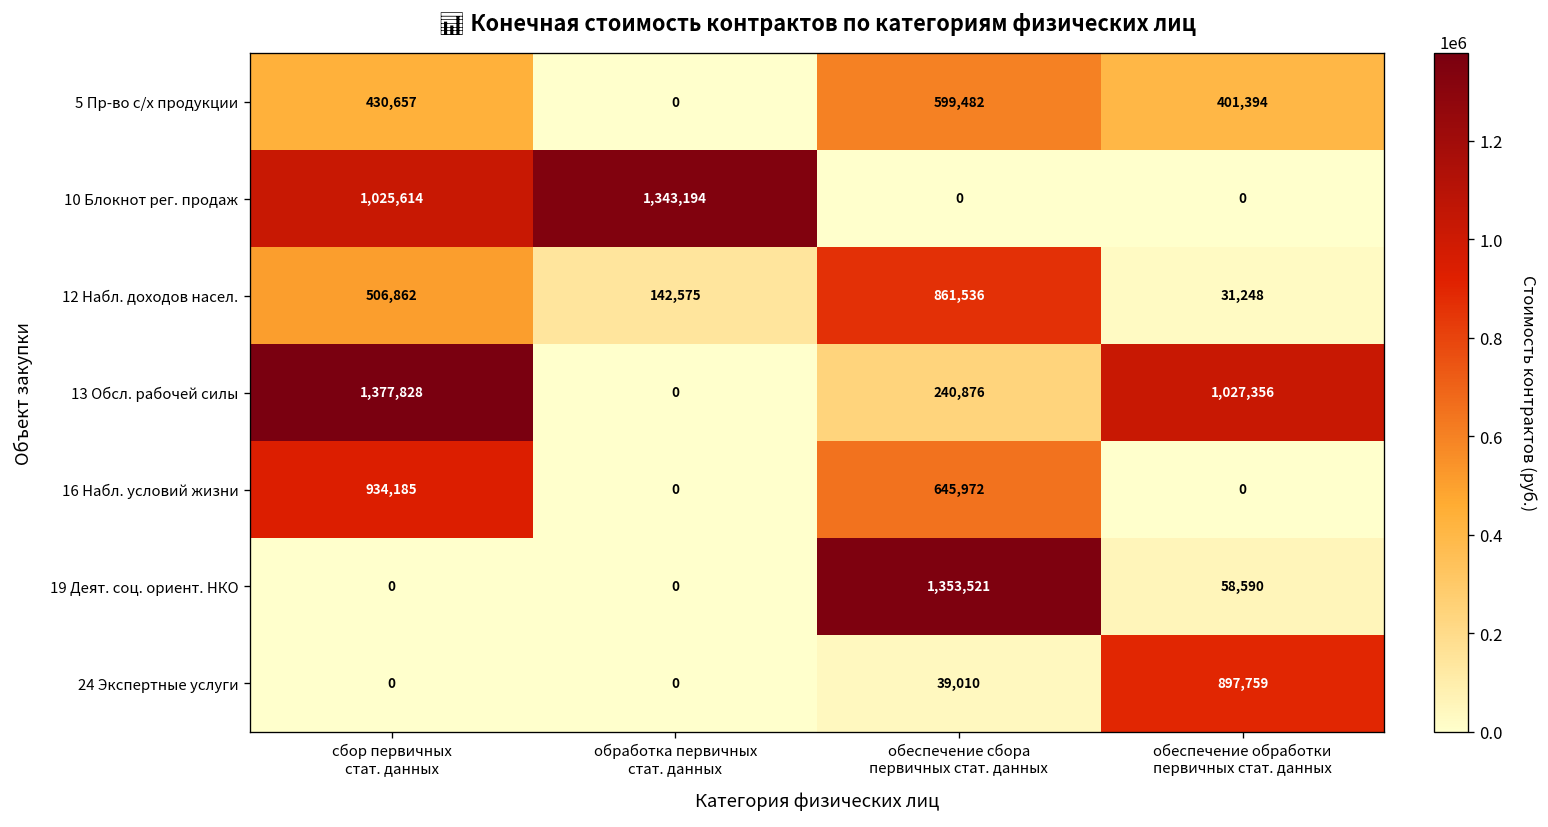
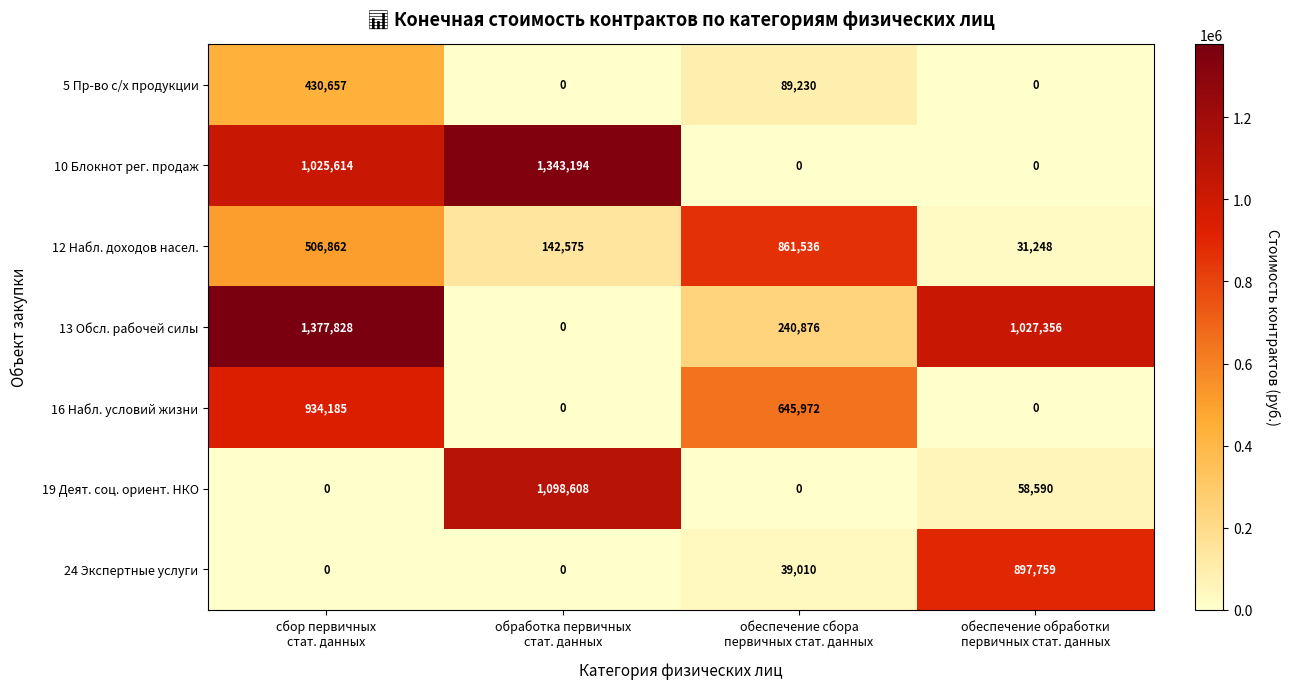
  {
    "5 Пр-во с/х продукции": {
      "сбор первичных стат. данных": "430,657",
      "обработка первичных стат. данных": "0",
-     "обеспечение сбора первичных стат. данных": "599,482",
-     "обеспечение обработки первичных стат. данных": "401,394"
+     "обеспечение сбора первичных стат. данных": "89,230",
+     "обеспечение обработки первичных стат. данных": "0"
    },
    "10 Блокнот рег. продаж": {
      "сбор первичных стат. данных": "1,025,614",
      "обработка первичных стат. данных": "1,343,194",
      "обеспечение сбора первичных стат. данных": "0",
      "обеспечение обработки первичных стат. данных": "0"
    },
    "12 Набл. доходов насел.": {
      "сбор первичных стат. данных": "506,862",
      "обработка первичных стат. данных": "142,575",
      "обеспечение сбора первичных стат. данных": "861,536",
      "обеспечение обработки первичных стат. данных": "31,248"
    },
    "13 Обсл. рабочей силы": {
      "сбор первичных стат. данных": "1,377,828",
      "обработка первичных стат. данных": "0",
      "обеспечение сбора первичных стат. данных": "240,876",
      "обеспечение обработки первичных стат. данных": "1,027,356"
    },
    "16 Набл. условий жизни": {
      "сбор первичных стат. данных": "934,185",
      "обработка первичных стат. данных": "0",
      "обеспечение сбора первичных стат. данных": "645,972",
      "обеспечение обработки первичных стат. данных": "0"
    },
    "19 Деят. соц. ориент. НКО": {
      "сбор первичных стат. данных": "0",
-     "обработка первичных стат. данных": "0",
-     "обеспечение сбора первичных стат. данных": "1,353,521",
+     "обработка первичных стат. данных": "1,098,608",
+     "обеспечение сбора первичных стат. данных": "0",
      "обеспечение обработки первичных стат. данных": "58,590"
    },
    "24 Экспертные услуги": {
      "сбор первичных стат. данных": "0",
      "обработка первичных стат. данных": "0",
      "обеспечение сбора первичных стат. данных": "39,010",
      "обеспечение обработки первичных стат. данных": "897,759"
    }
  }
